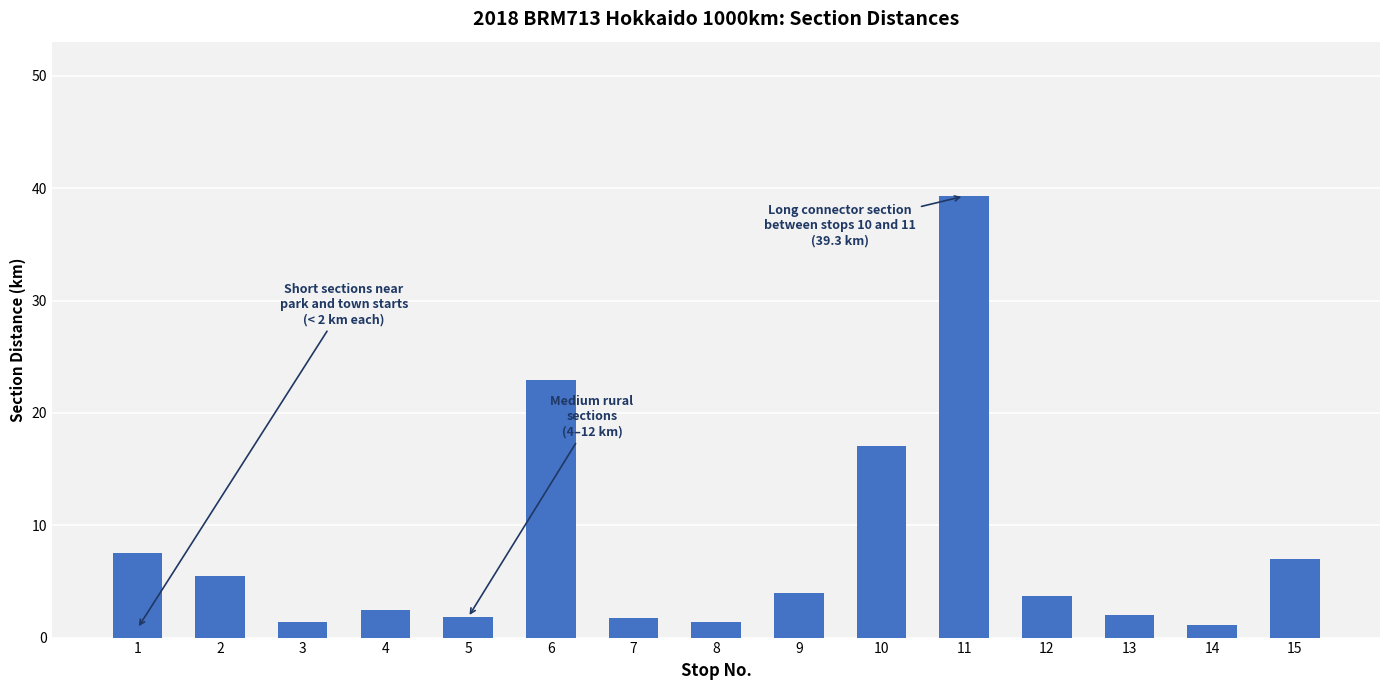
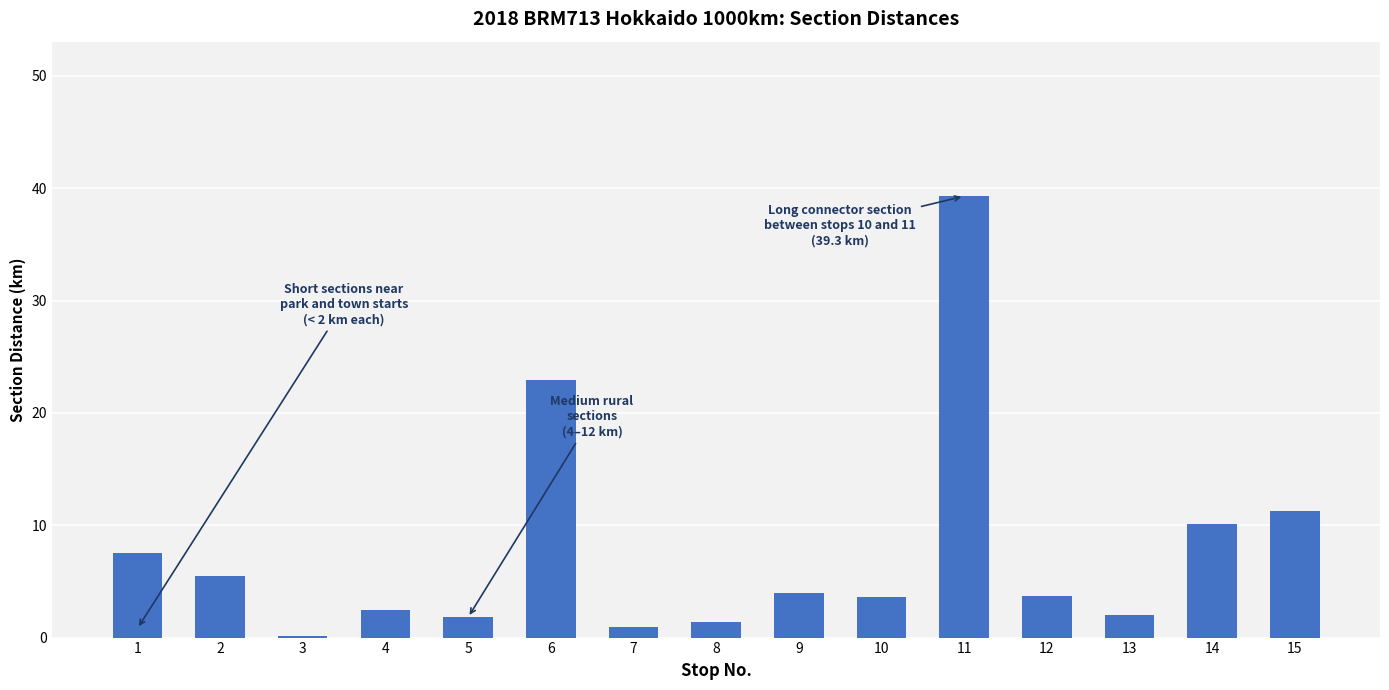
  {
    "1": 7.5,
-   "3": 1.4,
+   "3": 0.1,
    "5": 1.8,
-   "7": 1.7,
+   "7": 0.9,
    "8": 1.4,
    "9": 4.0,
-   "10": 17.1,
+   "10": 3.6,
    "12": 3.7,
    "13": 2.0,
-   "14": 1.1,
-   "15": 7.0
+   "14": 10.1,
+   "15": 11.3
  }
